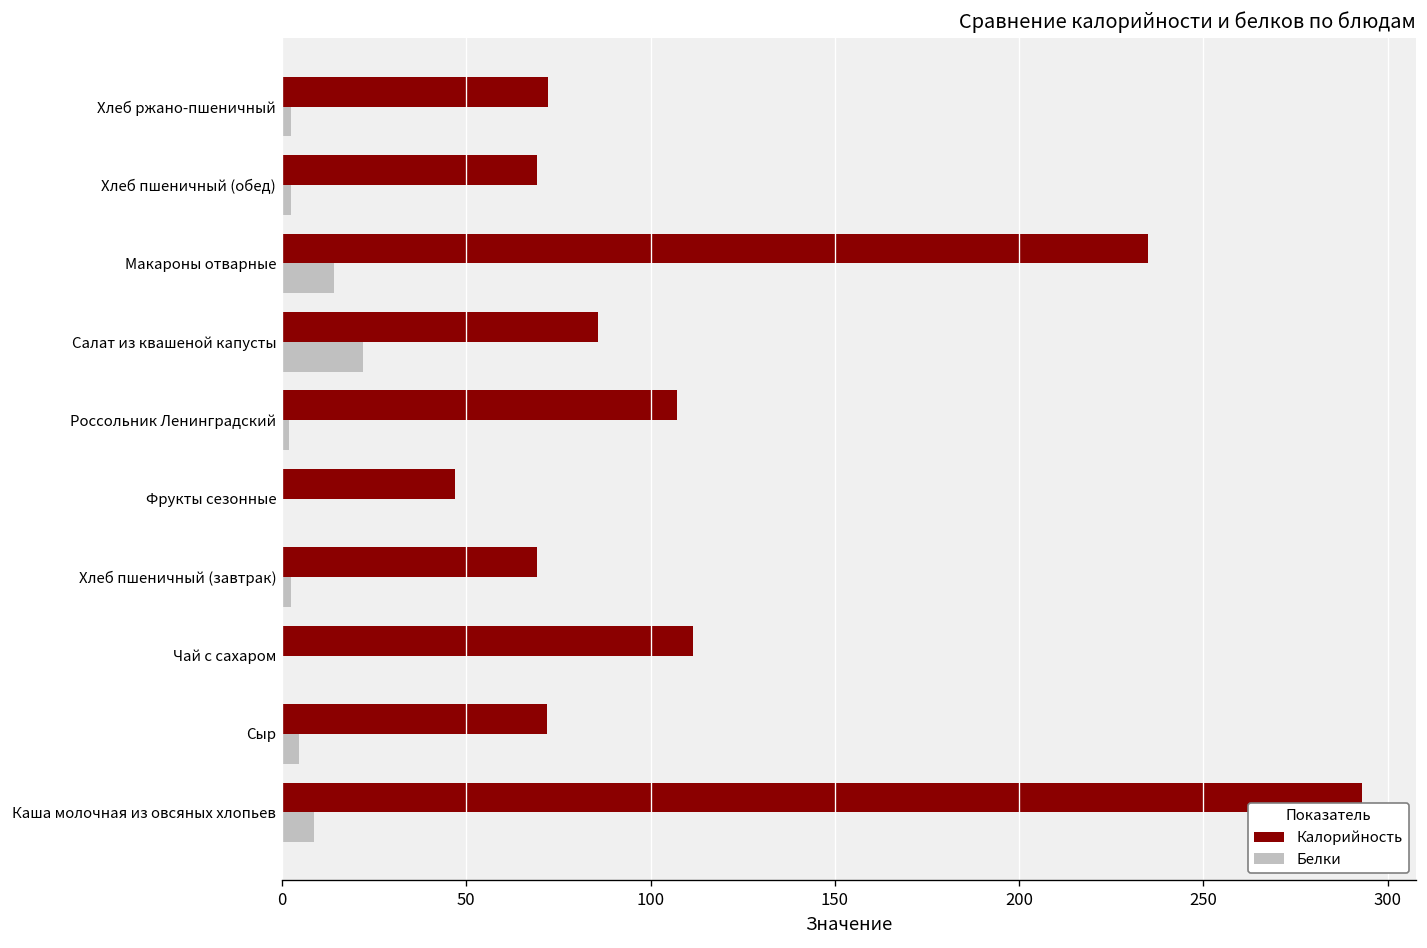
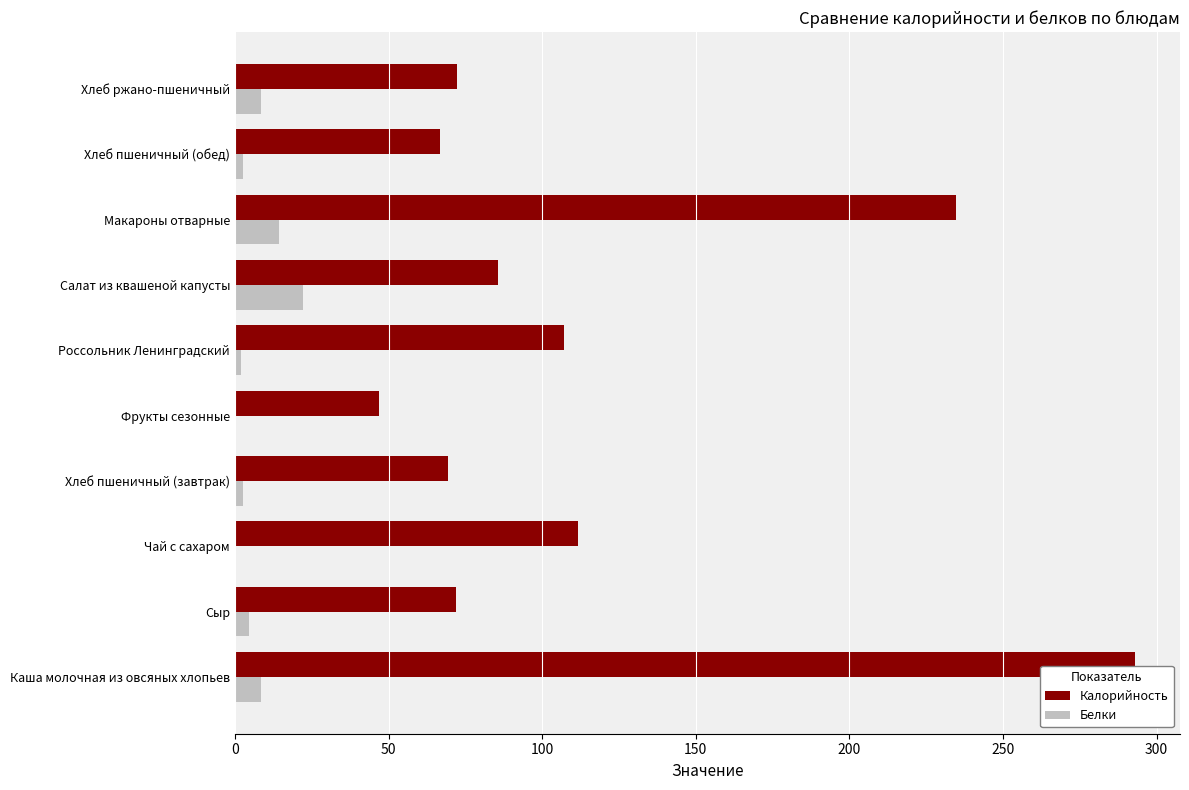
  {
    "Калорийность": {
      "Хлеб ржано-пшеничный": 72,
-     "Хлеб пшеничный (обед)": 69,
+     "Хлеб пшеничный (обед)": 67,
      "Макароны отварные": 235,
      "Салат из квашеной капусты": 86,
      "Россольник Ленинградский": 107,
      "Фрукты сезонные": 47,
      "Хлеб пшеничный (завтрак)": 69,
      "Чай с сахаром": 112,
      "Сыр": 72,
      "Каша молочная из овсяных хлопьев": 293
    },
    "Белки": {
-     "Хлеб ржано-пшеничный": 3,
+     "Хлеб ржано-пшеничный": 9,
      "Хлеб пшеничный (обед)": 3,
      "Макароны отварные": 14,
      "Салат из квашеной капусты": 22,
      "Россольник Ленинградский": 2,
      "Хлеб пшеничный (завтрак)": 3,
      "Сыр": 5,
      "Каша молочная из овсяных хлопьев": 9
    }
  }
